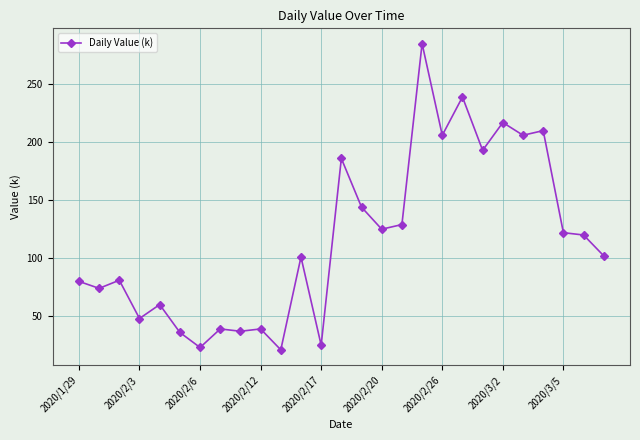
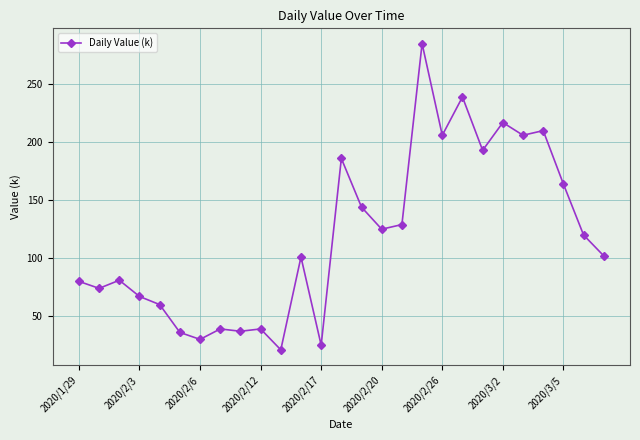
  {
    "2020/1/29": 80,
-   "2020/2/3": 48,
-   "2020/2/6": 23,
+   "2020/2/3": 67,
+   "2020/2/6": 30,
    "2020/2/12": 39,
    "2020/2/17": 25,
    "2020/2/20": 125,
    "2020/2/26": 206,
    "2020/3/2": 217,
-   "2020/3/5": 122
+   "2020/3/5": 164
  }
